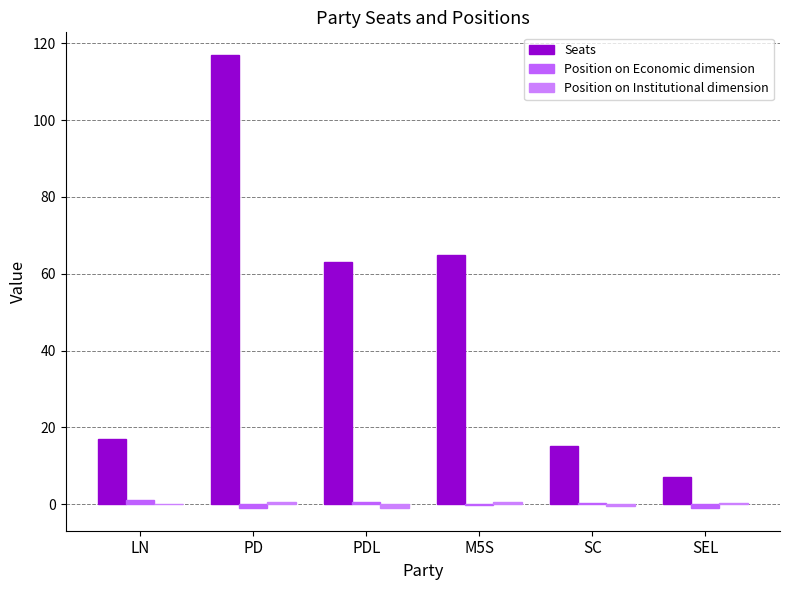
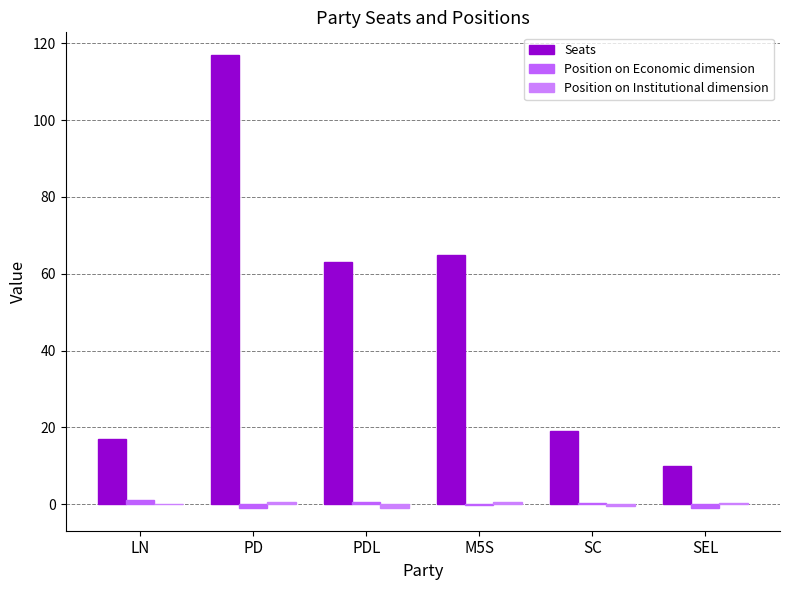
  {
    "Seats": {
      "LN": 17,
      "PD": 117,
      "PDL": 63,
      "M5S": 65,
-     "SC": 15,
-     "SEL": 7
+     "SC": 19,
+     "SEL": 10
    }
  }
